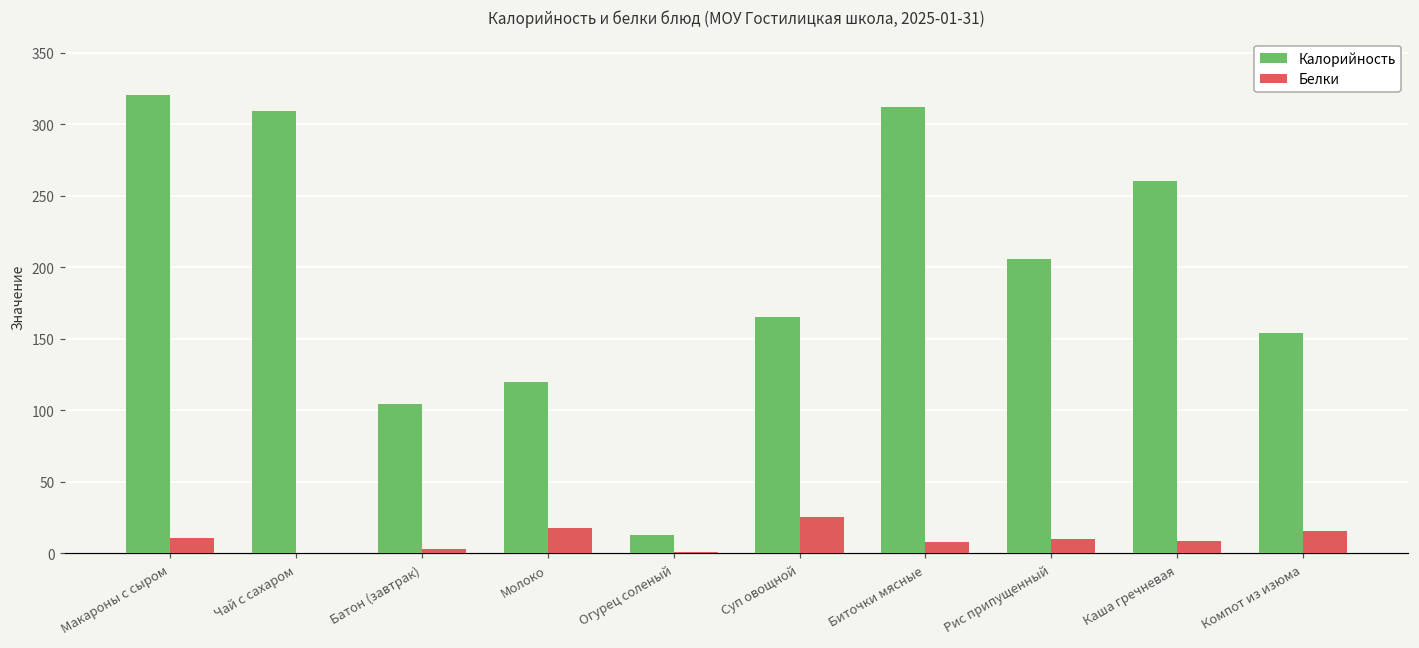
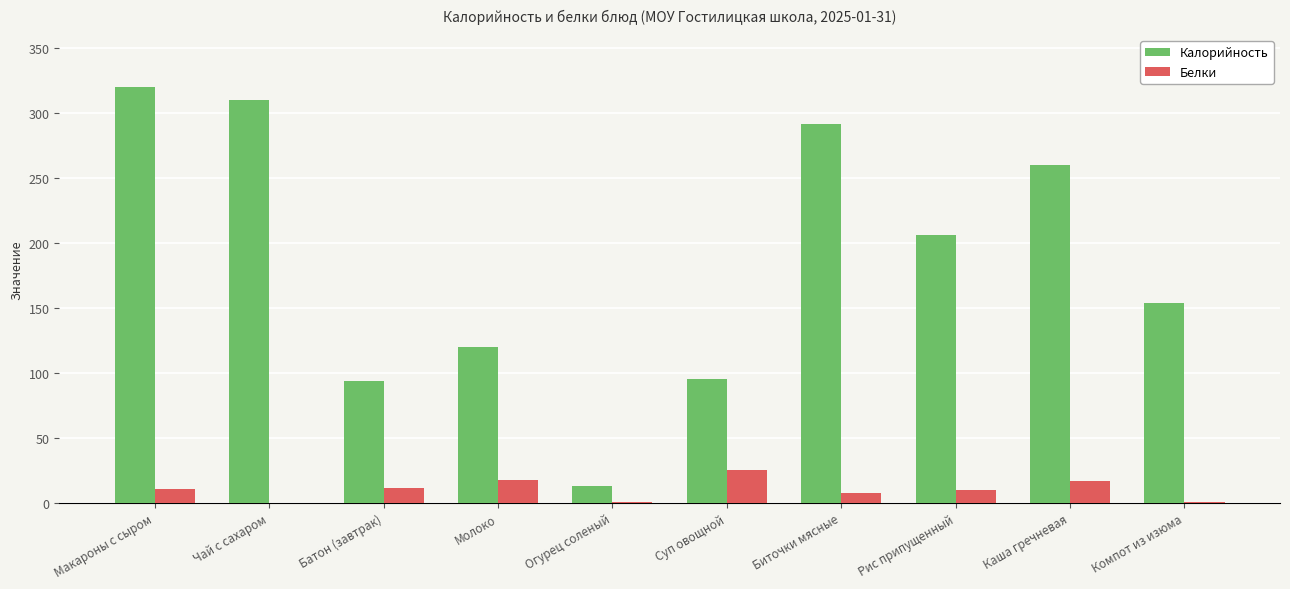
  {
    "Калорийность": {
      "Макароны с сыром": 320,
      "Чай с сахаром": 310,
-     "Батон (завтрак)": 105,
+     "Батон (завтрак)": 94,
      "Молоко": 120,
      "Огурец соленый": 13,
-     "Суп овощной": 165,
-     "Биточки мясные": 312,
+     "Суп овощной": 95,
+     "Биточки мясные": 291,
      "Рис припущенный": 206,
      "Каша гречневая": 260,
      "Компот из изюма": 154
    },
    "Белки": {
      "Макароны с сыром": 11,
-     "Батон (завтрак)": 3,
+     "Батон (завтрак)": 11,
      "Молоко": 18,
      "Суп овощной": 26,
      "Биточки мясные": 8,
      "Рис припущенный": 10,
-     "Каша гречневая": 9,
-     "Компот из изюма": 16
+     "Каша гречневая": 17,
+     "Компот из изюма": 1
    }
  }
